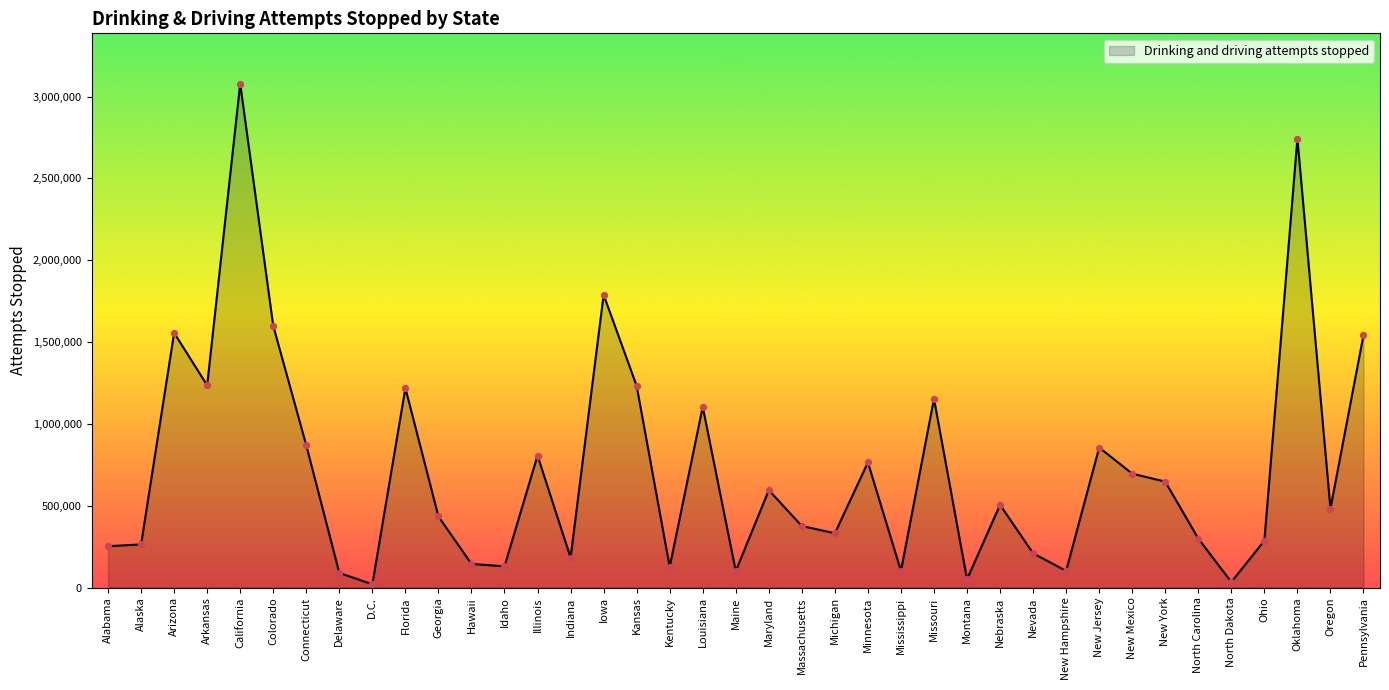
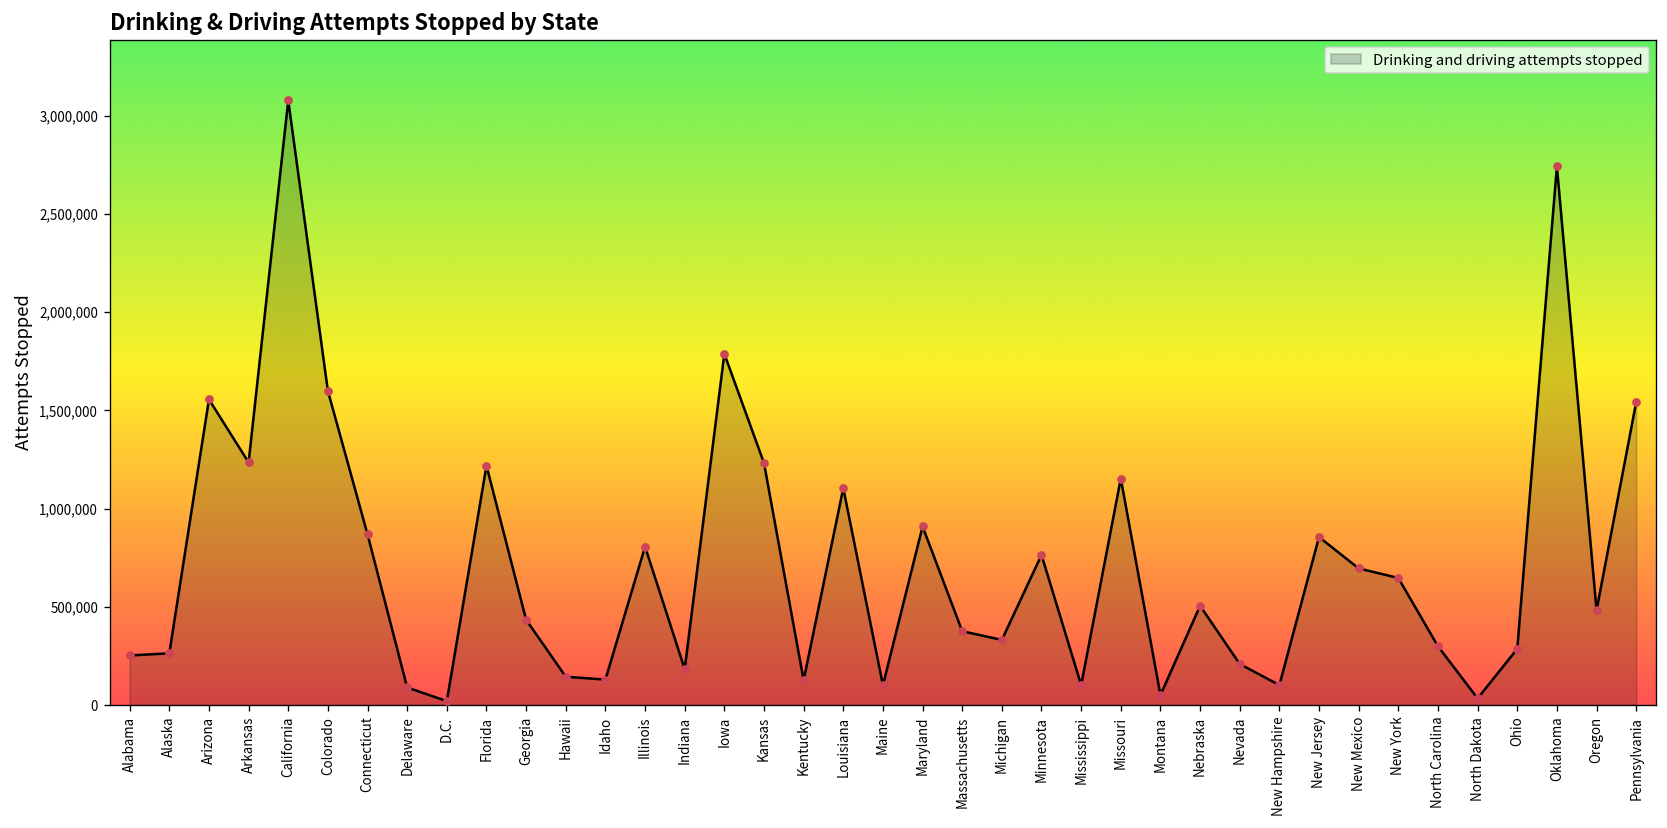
  {
    "Alabama": "250,000",
    "Alaska": "260,000",
    "Arizona": "1,560,000",
    "Arkansas": "1,240,000",
    "California": "3,080,000",
    "Colorado": "1,600,000",
    "Connecticut": "870,000",
    "Delaware": "90,000",
    "D.C.": "20,000",
    "Florida": "1,220,000",
    "Georgia": "430,000",
    "Hawaii": "140,000",
    "Idaho": "130,000",
    "Illinois": "810,000",
    "Indiana": "180,000",
    "Iowa": "1,790,000",
    "Kansas": "1,230,000",
    "Kentucky": "130,000",
    "Louisiana": "1,100,000",
    "Maine": "100,000",
-   "Maryland": "590,000",
+   "Maryland": "910,000",
    "Massachusetts": "380,000",
    "Michigan": "330,000",
    "Minnesota": "760,000",
    "Mississippi": "100,000",
    "Missouri": "1,150,000",
    "Montana": "50,000",
    "Nebraska": "510,000",
    "Nevada": "210,000",
    "New Hampshire": "100,000",
    "New Jersey": "860,000",
    "New Mexico": "700,000",
    "New York": "650,000",
    "North Carolina": "300,000",
    "North Dakota": "30,000",
    "Ohio": "290,000",
    "Oklahoma": "2,740,000",
    "Oregon": "480,000",
    "Pennsylvania": "1,540,000"
  }
